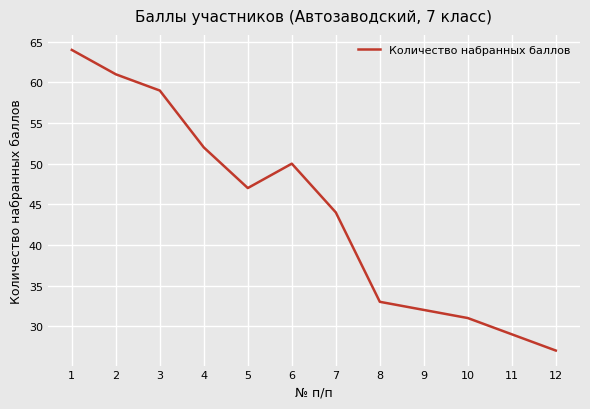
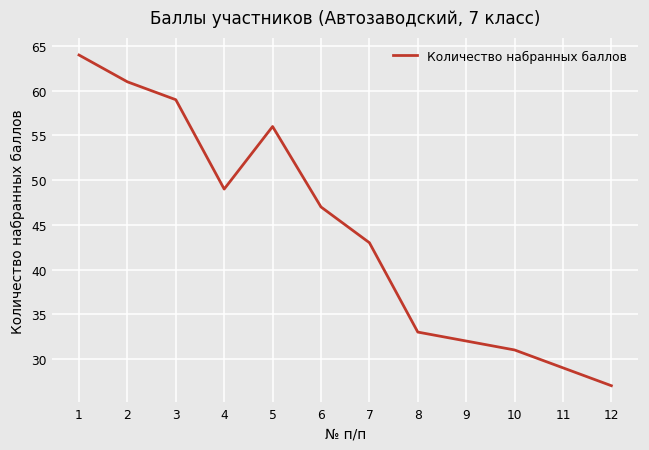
  {
    "1": 64,
    "2": 61,
    "3": 59,
-   "4": 52,
-   "5": 47,
-   "6": 50,
-   "7": 44,
+   "4": 49,
+   "5": 56,
+   "6": 47,
+   "7": 43,
    "8": 33,
    "9": 32,
    "10": 31,
    "11": 29,
    "12": 27
  }
